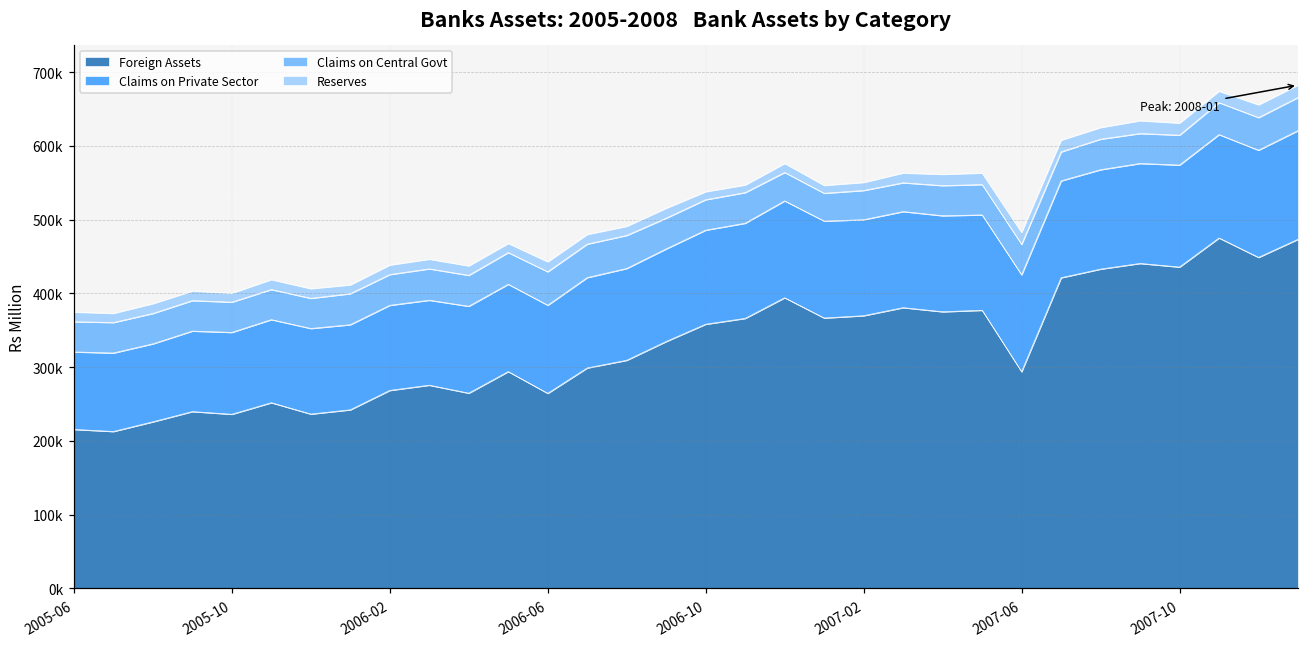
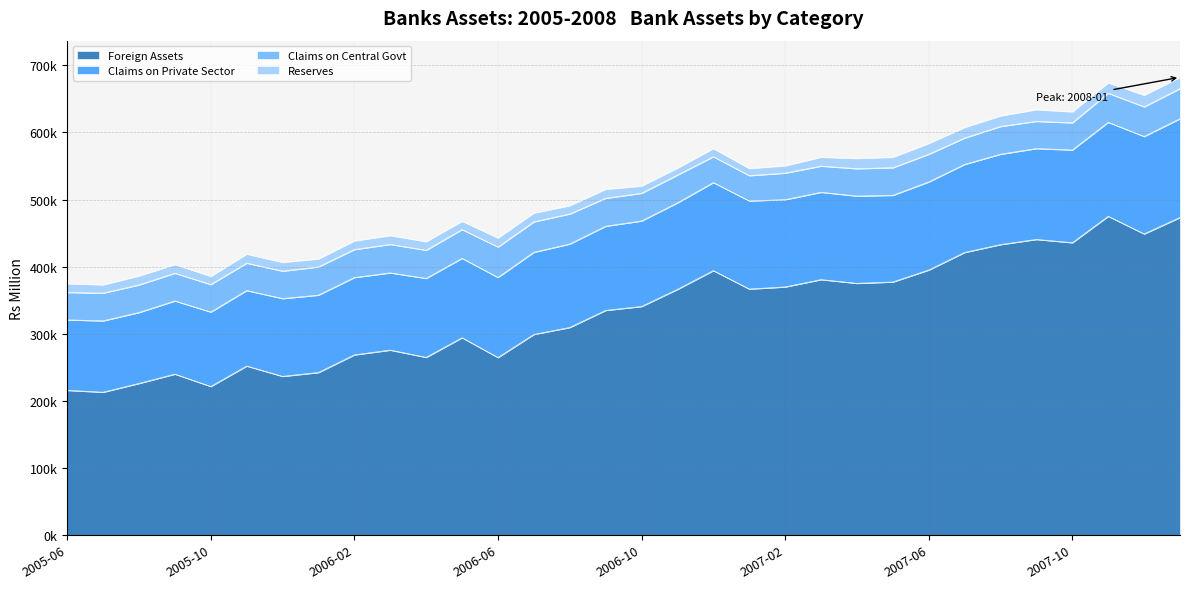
  {
    "Foreign Assets": {
      "2005-06": 220000,
-     "2005-10": 240000,
+     "2005-10": 220000,
      "2006-02": 270000,
      "2006-06": 260000,
-     "2006-10": 360000,
+     "2006-10": 340000,
      "2007-02": 370000,
-     "2007-06": 290000,
+     "2007-06": 390000,
      "2007-10": 440000
    }
  }
